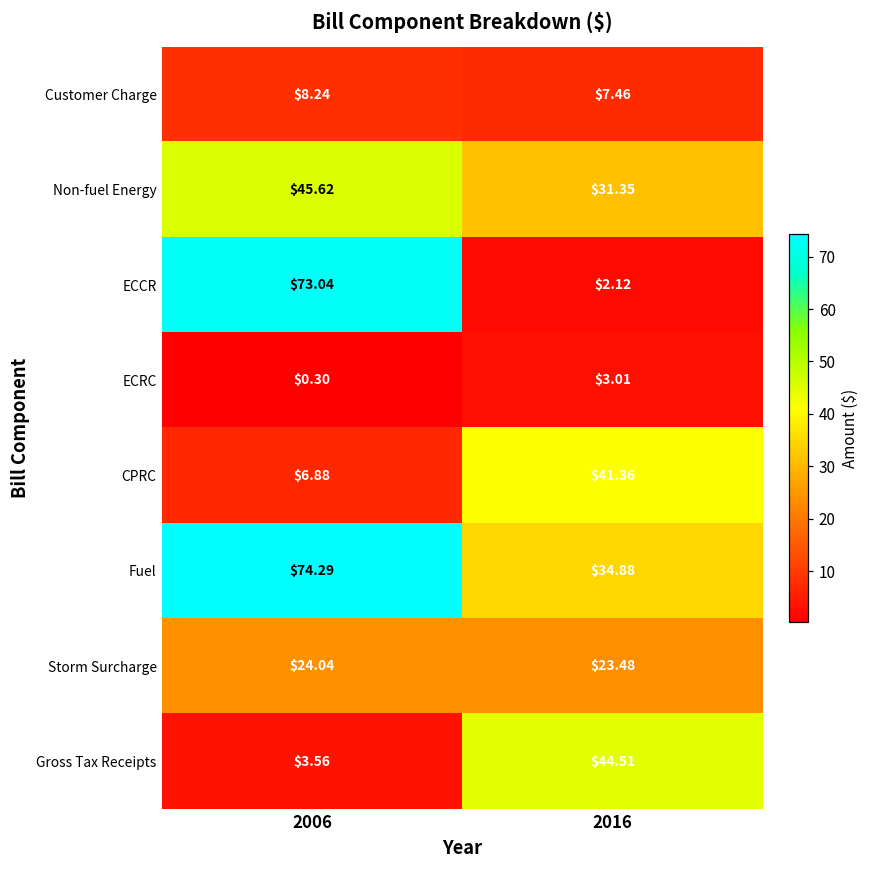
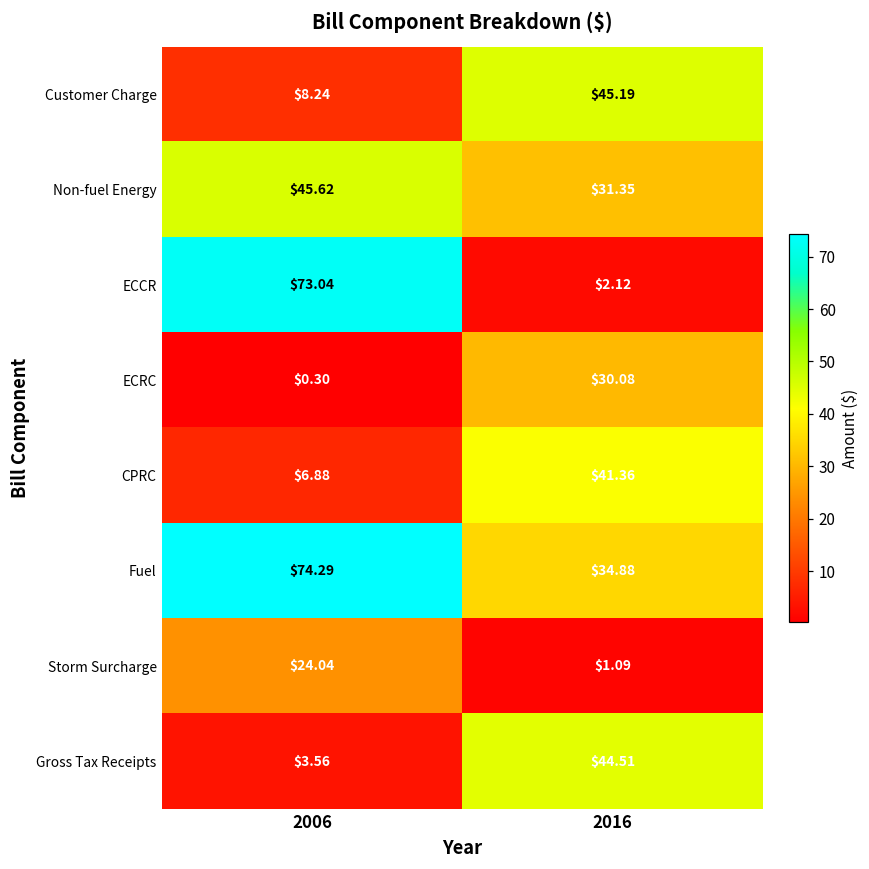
  {
    "Customer Charge": {
      "2006": "$8.24",
-     "2016": "$7.46"
+     "2016": "$45.19"
    },
    "Non-fuel Energy": {
      "2006": "$45.62",
      "2016": "$31.35"
    },
    "ECCR": {
      "2006": "$73.04",
      "2016": "$2.12"
    },
    "ECRC": {
      "2006": "$0.30",
-     "2016": "$3.01"
+     "2016": "$30.08"
    },
    "CPRC": {
      "2006": "$6.88",
      "2016": "$41.36"
    },
    "Fuel": {
      "2006": "$74.29",
      "2016": "$34.88"
    },
    "Storm Surcharge": {
      "2006": "$24.04",
-     "2016": "$23.48"
+     "2016": "$1.09"
    },
    "Gross Tax Receipts": {
      "2006": "$3.56",
      "2016": "$44.51"
    }
  }
